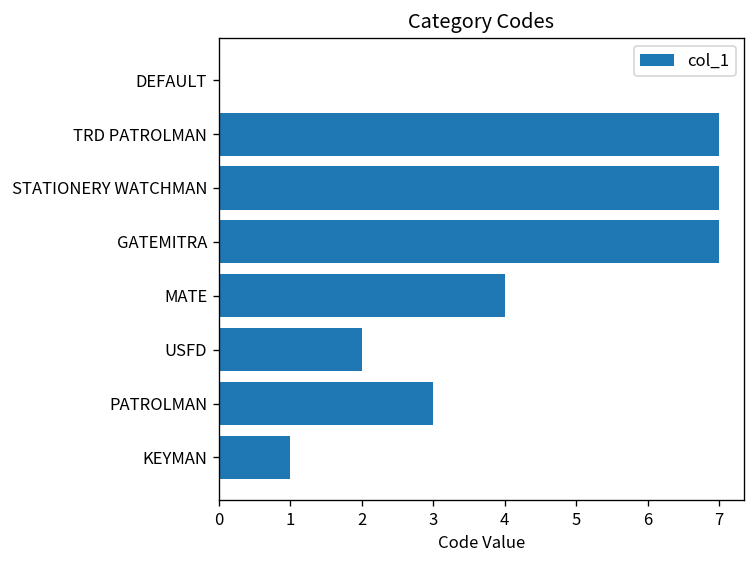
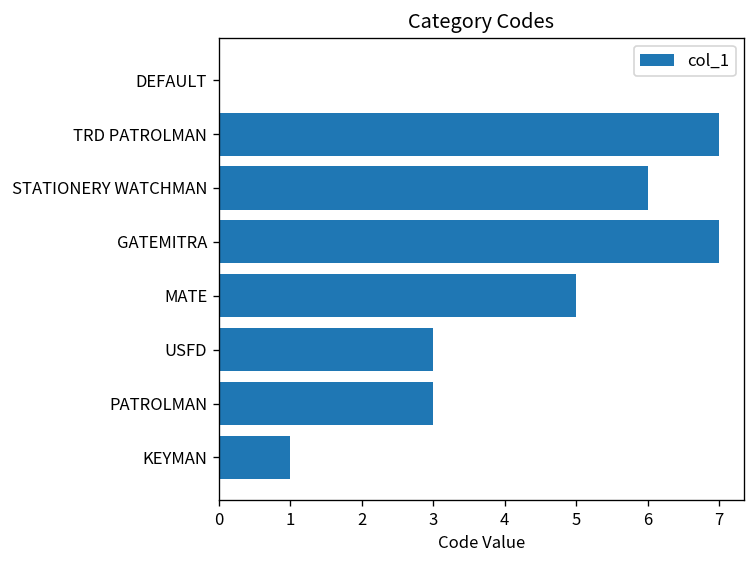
  {
    "DEFAULT": 0,
    "TRD PATROLMAN": 7,
-   "STATIONERY WATCHMAN": 7,
+   "STATIONERY WATCHMAN": 6,
    "GATEMITRA": 7,
-   "MATE": 4,
-   "USFD": 2,
+   "MATE": 5,
+   "USFD": 3,
    "PATROLMAN": 3,
    "KEYMAN": 1
  }
